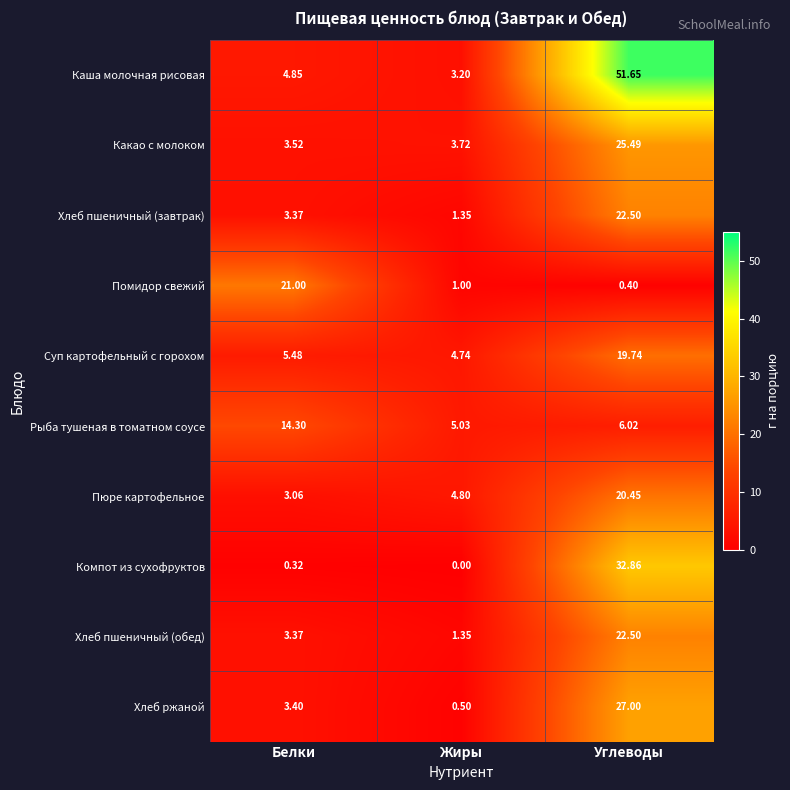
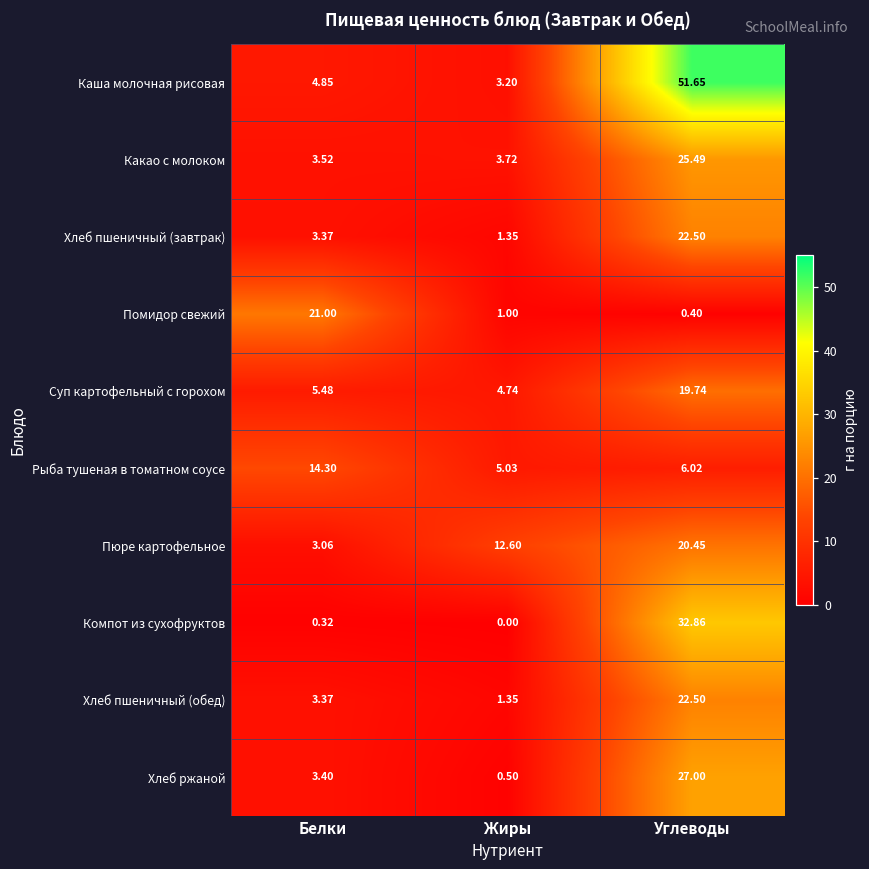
  {
    "Каша молочная рисовая": {
      "Белки": 4.85,
      "Жиры": 3.20,
      "Углеводы": 51.65
    },
    "Какао с молоком": {
      "Белки": 3.52,
      "Жиры": 3.72,
      "Углеводы": 25.49
    },
    "Хлеб пшеничный (завтрак)": {
      "Белки": 3.37,
      "Жиры": 1.35,
      "Углеводы": 22.50
    },
    "Помидор свежий": {
      "Белки": 21.00,
      "Жиры": 1.00,
      "Углеводы": 0.40
    },
    "Суп картофельный с горохом": {
      "Белки": 5.48,
      "Жиры": 4.74,
      "Углеводы": 19.74
    },
    "Рыба тушеная в томатном соусе": {
      "Белки": 14.30,
      "Жиры": 5.03,
      "Углеводы": 6.02
    },
    "Пюре картофельное": {
      "Белки": 3.06,
-     "Жиры": 4.80,
+     "Жиры": 12.60,
      "Углеводы": 20.45
    },
    "Компот из сухофруктов": {
      "Белки": 0.32,
      "Жиры": 0.00,
      "Углеводы": 32.86
    },
    "Хлеб пшеничный (обед)": {
      "Белки": 3.37,
      "Жиры": 1.35,
      "Углеводы": 22.50
    },
    "Хлеб ржаной": {
      "Белки": 3.40,
      "Жиры": 0.50,
      "Углеводы": 27.00
    }
  }
